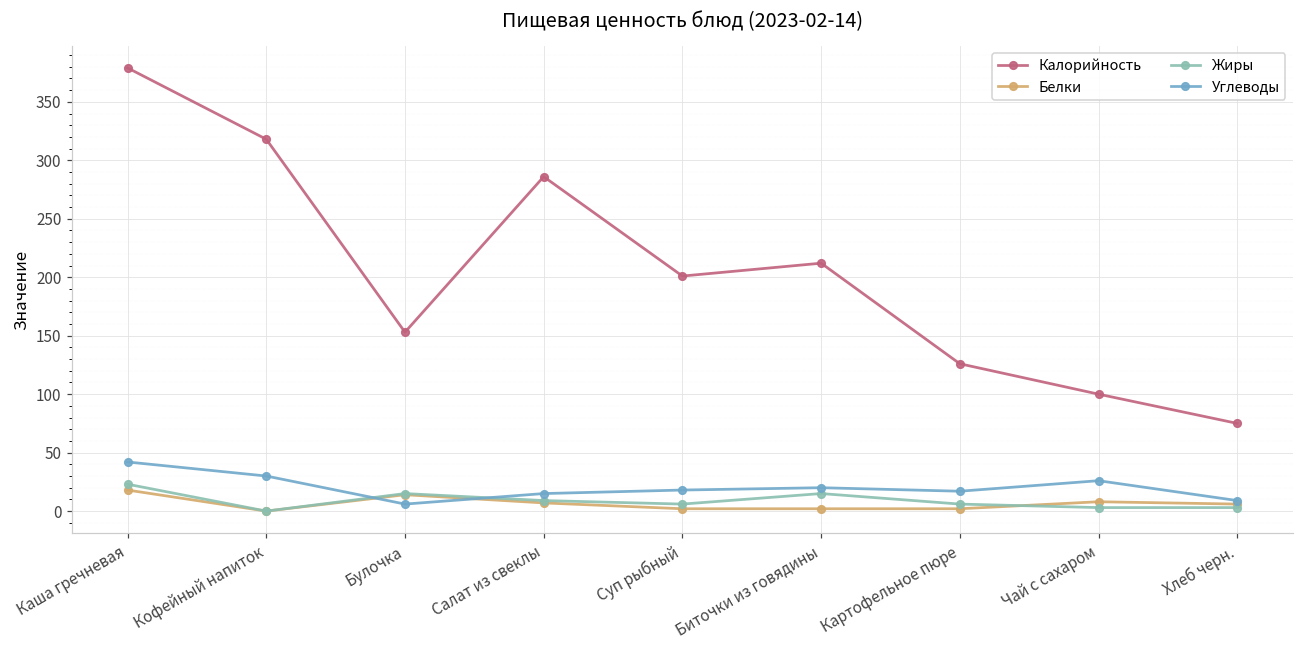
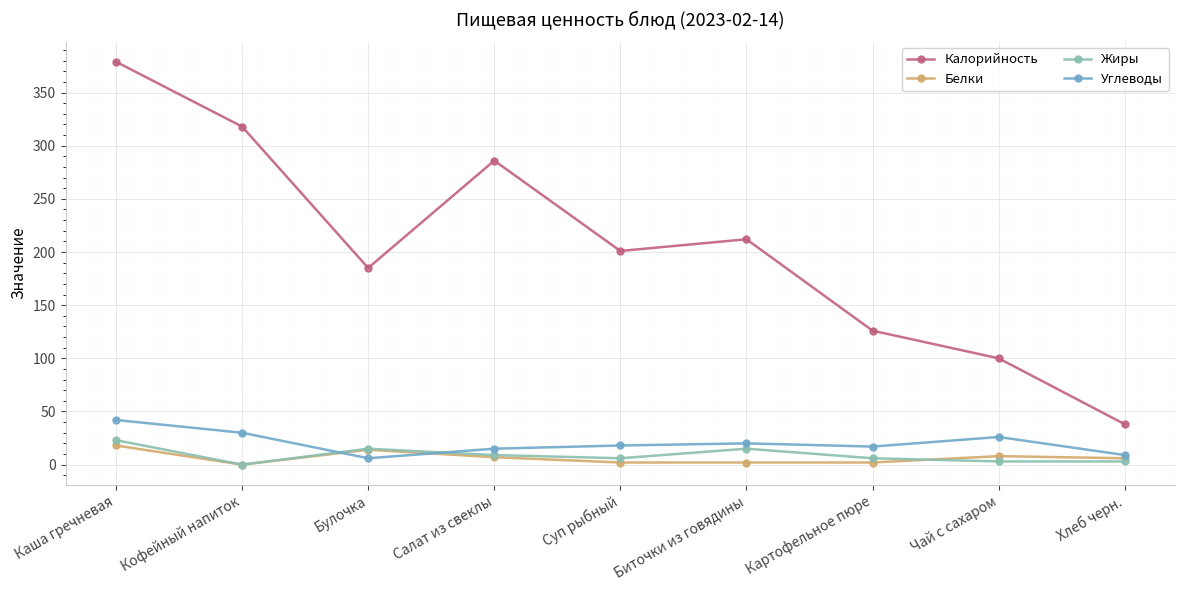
  {
    "Калорийность": {
      "Каша гречневая": 379,
      "Кофейный напиток": 318,
-     "Булочка": 153,
+     "Булочка": 185,
      "Салат из свеклы": 286,
      "Суп рыбный": 201,
      "Биточки из говядины": 212,
      "Картофельное пюре": 126,
      "Чай с сахаром": 100,
-     "Хлеб черн.": 75
+     "Хлеб черн.": 38
    },
    "Белки": {
      "Каша гречневая": 18,
      "Суп рыбный": 2,
      "Биточки из говядины": 2,
      "Картофельное пюре": 2,
      "Чай с сахаром": 8,
      "Хлеб черн.": 6
    }
  }
